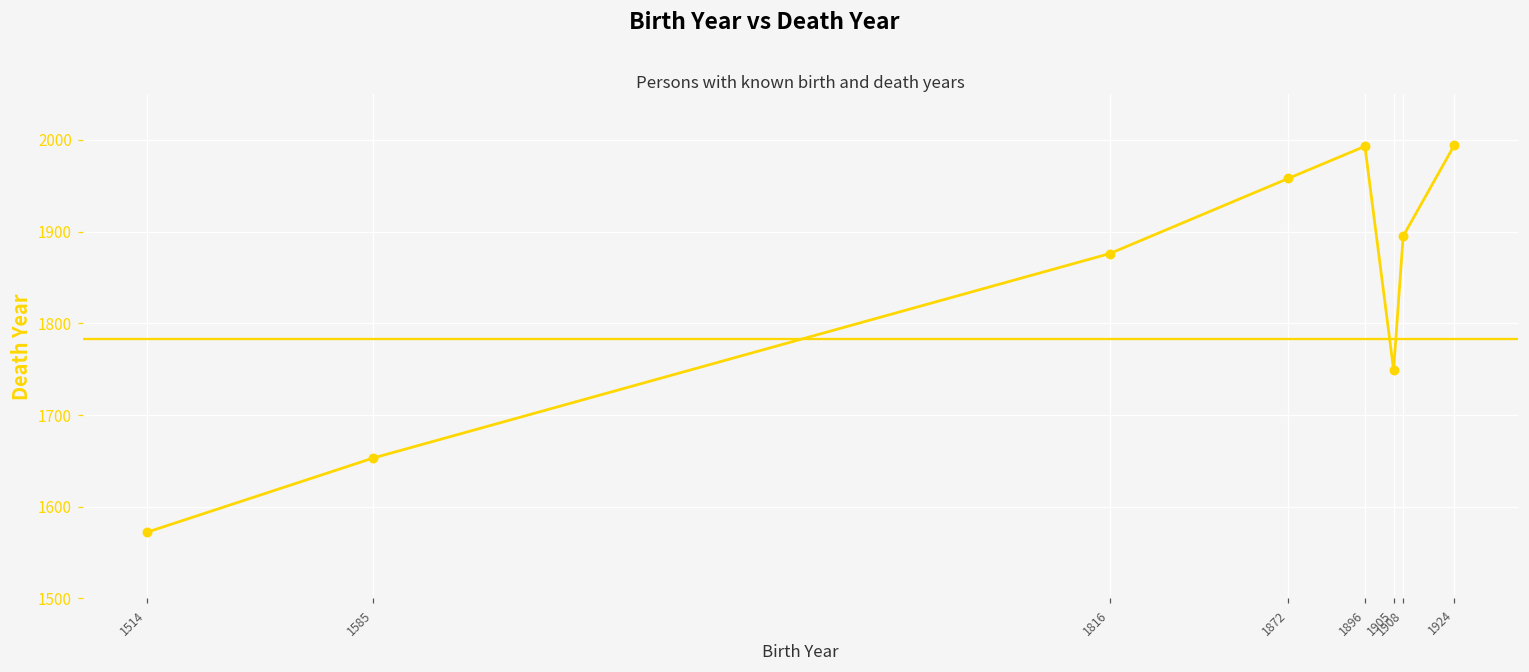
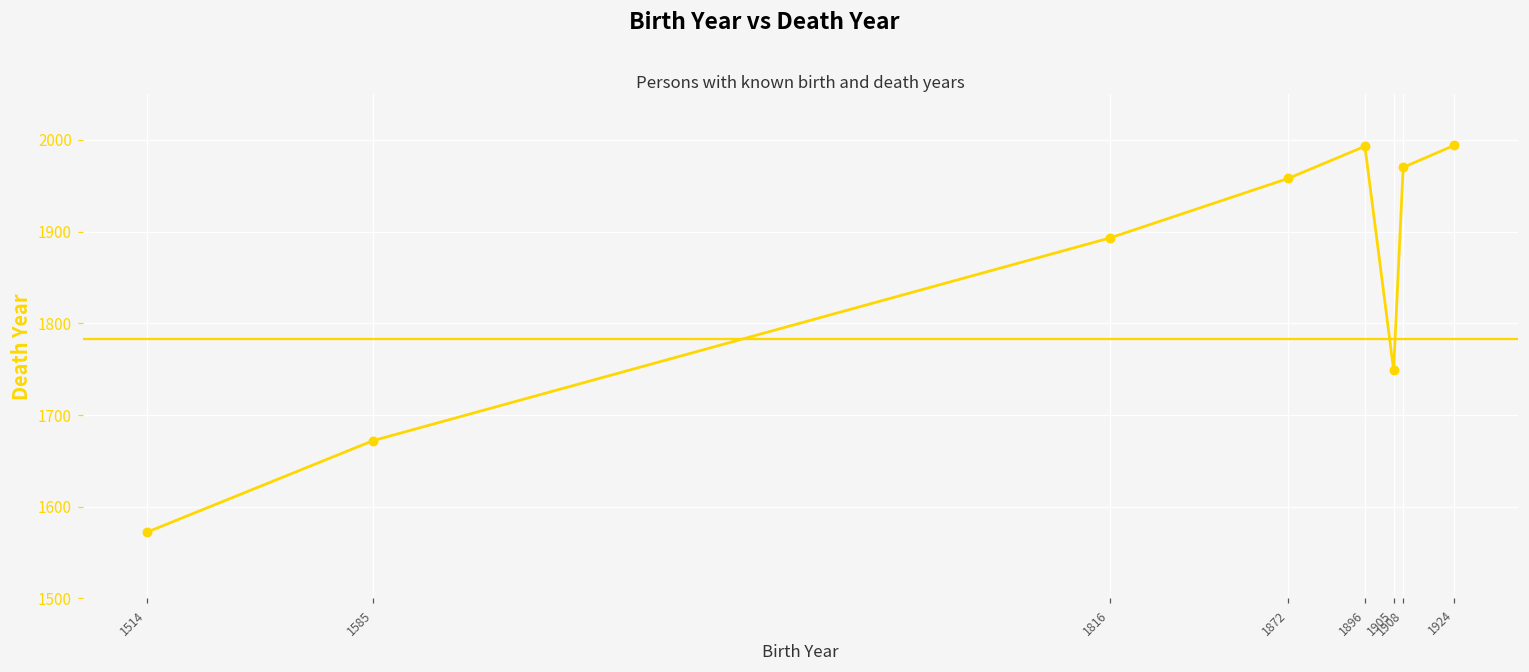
  {
    "1514": 1570,
-   "1585": 1650,
-   "1816": 1880,
+   "1585": 1670,
+   "1816": 1890,
    "1872": 1960,
    "1896": 1990,
    "1905": 1750,
-   "1908": 1900,
+   "1908": 1970,
    "1924": 1990
  }
